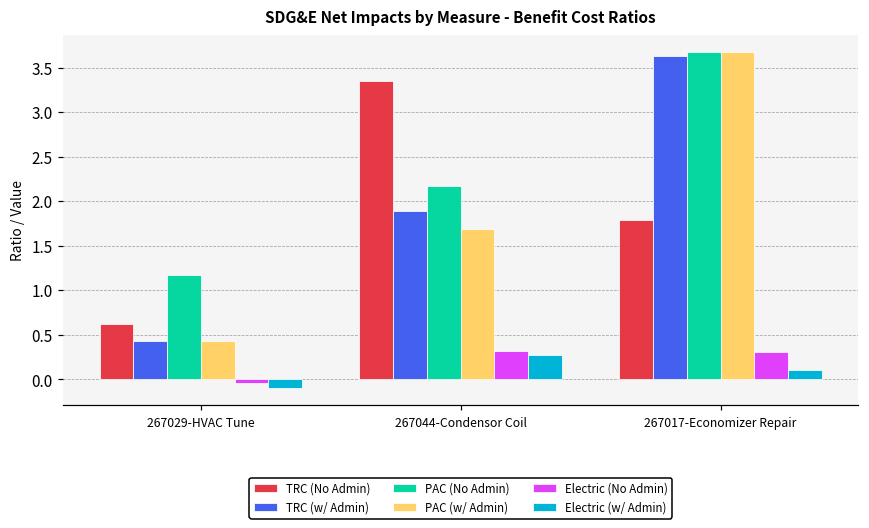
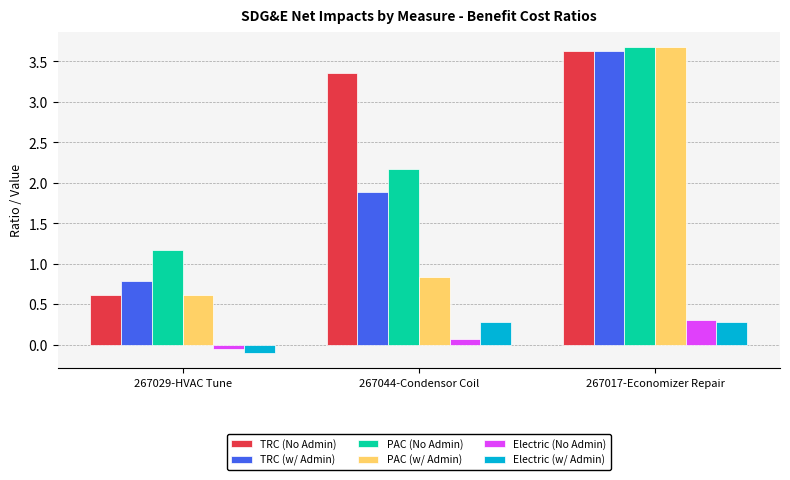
  {
    "TRC (No Admin)": {
      "267029-HVAC Tune": 0.6,
      "267044-Condensor Coil": 3.4,
-     "267017-Economizer Repair": 1.8
+     "267017-Economizer Repair": 3.6
    },
    "TRC (w/ Admin)": {
-     "267029-HVAC Tune": 0.4,
+     "267029-HVAC Tune": 0.8,
      "267044-Condensor Coil": 1.9,
      "267017-Economizer Repair": 3.6
    },
    "PAC (No Admin)": {
      "267029-HVAC Tune": 1.2,
      "267044-Condensor Coil": 2.2,
      "267017-Economizer Repair": 3.7
    },
    "PAC (w/ Admin)": {
-     "267029-HVAC Tune": 0.4,
-     "267044-Condensor Coil": 1.7,
+     "267029-HVAC Tune": 0.6,
+     "267044-Condensor Coil": 0.8,
      "267017-Economizer Repair": 3.7
    },
    "Electric (No Admin)": {
      "267029-HVAC Tune": 0.0,
-     "267044-Condensor Coil": 0.3,
+     "267044-Condensor Coil": 0.1,
      "267017-Economizer Repair": 0.3
    },
    "Electric (w/ Admin)": {
      "267029-HVAC Tune": -0.1,
      "267044-Condensor Coil": 0.3,
-     "267017-Economizer Repair": 0.1
+     "267017-Economizer Repair": 0.3
    }
  }
